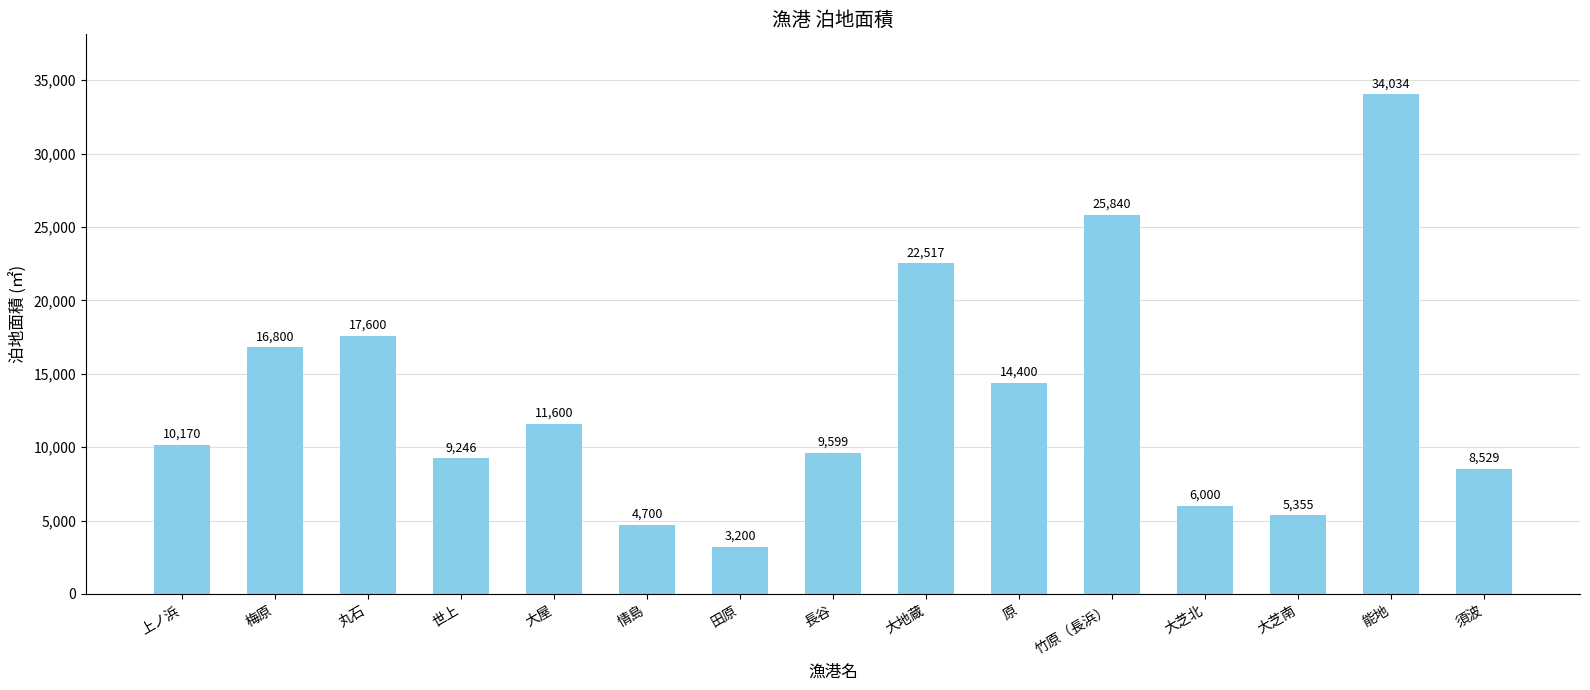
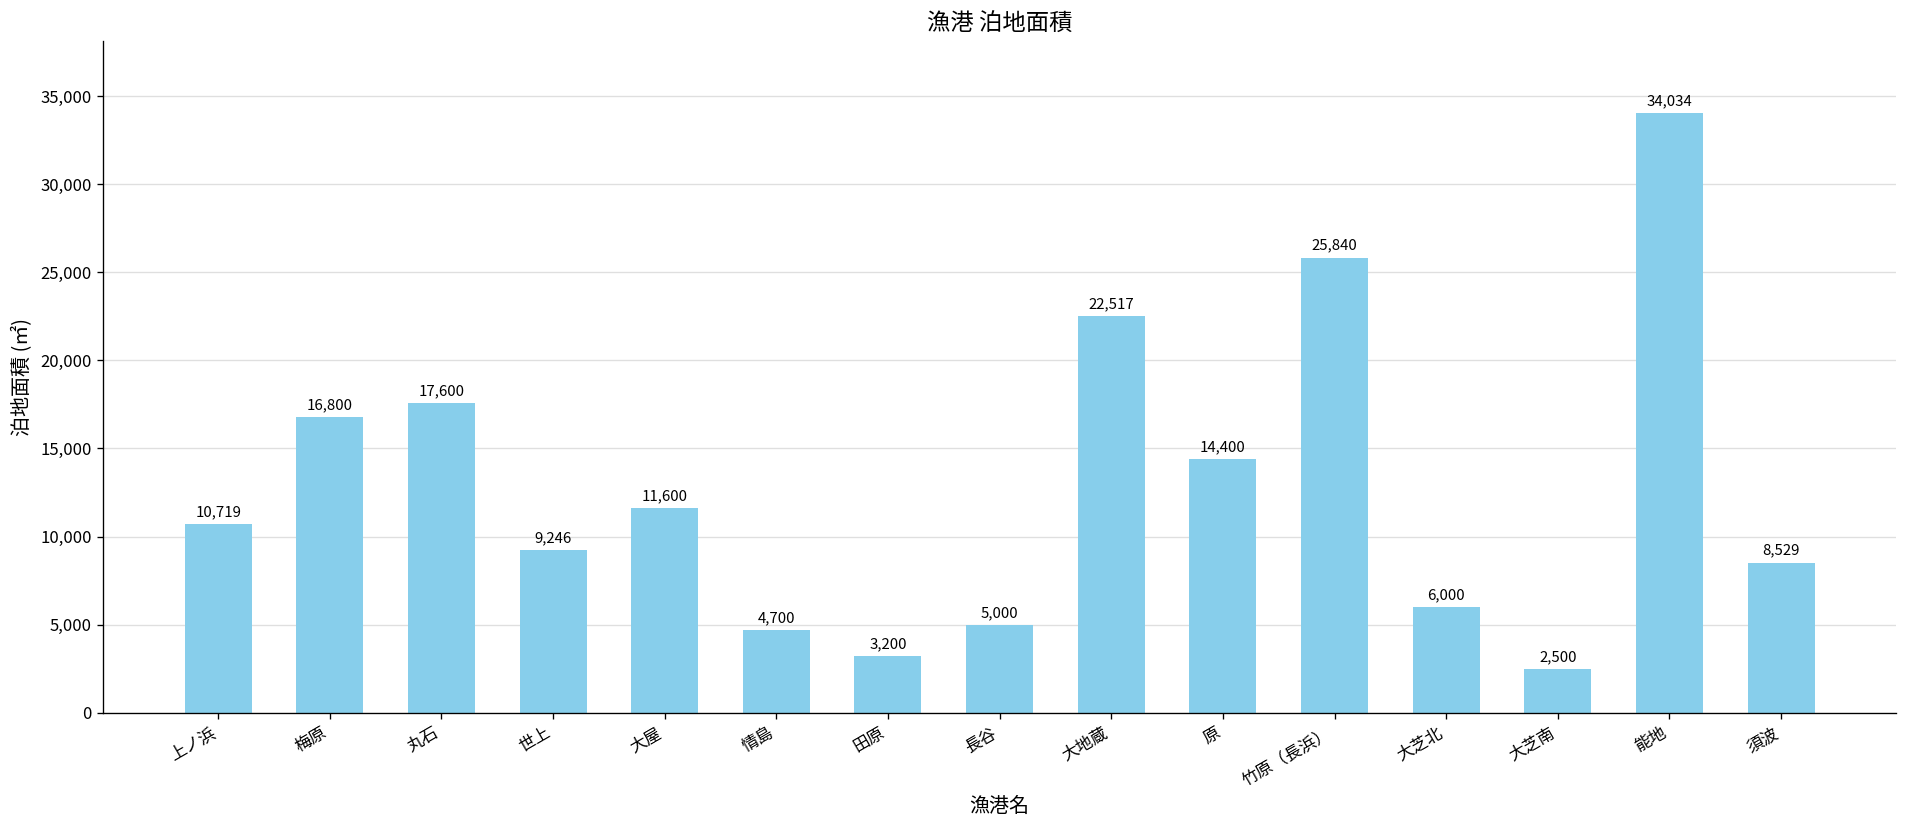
  {
-   "上ノ浜": "10,170",
+   "上ノ浜": "10,719",
    "梅原": "16,800",
    "丸石": "17,600",
    "世上": "9,246",
    "大屋": "11,600",
    "情島": "4,700",
    "田原": "3,200",
-   "長谷": "9,599",
+   "長谷": "5,000",
    "大地蔵": "22,517",
    "原": "14,400",
    "竹原（長浜）": "25,840",
    "大芝北": "6,000",
-   "大芝南": "5,355",
+   "大芝南": "2,500",
    "能地": "34,034",
    "須波": "8,529"
  }
